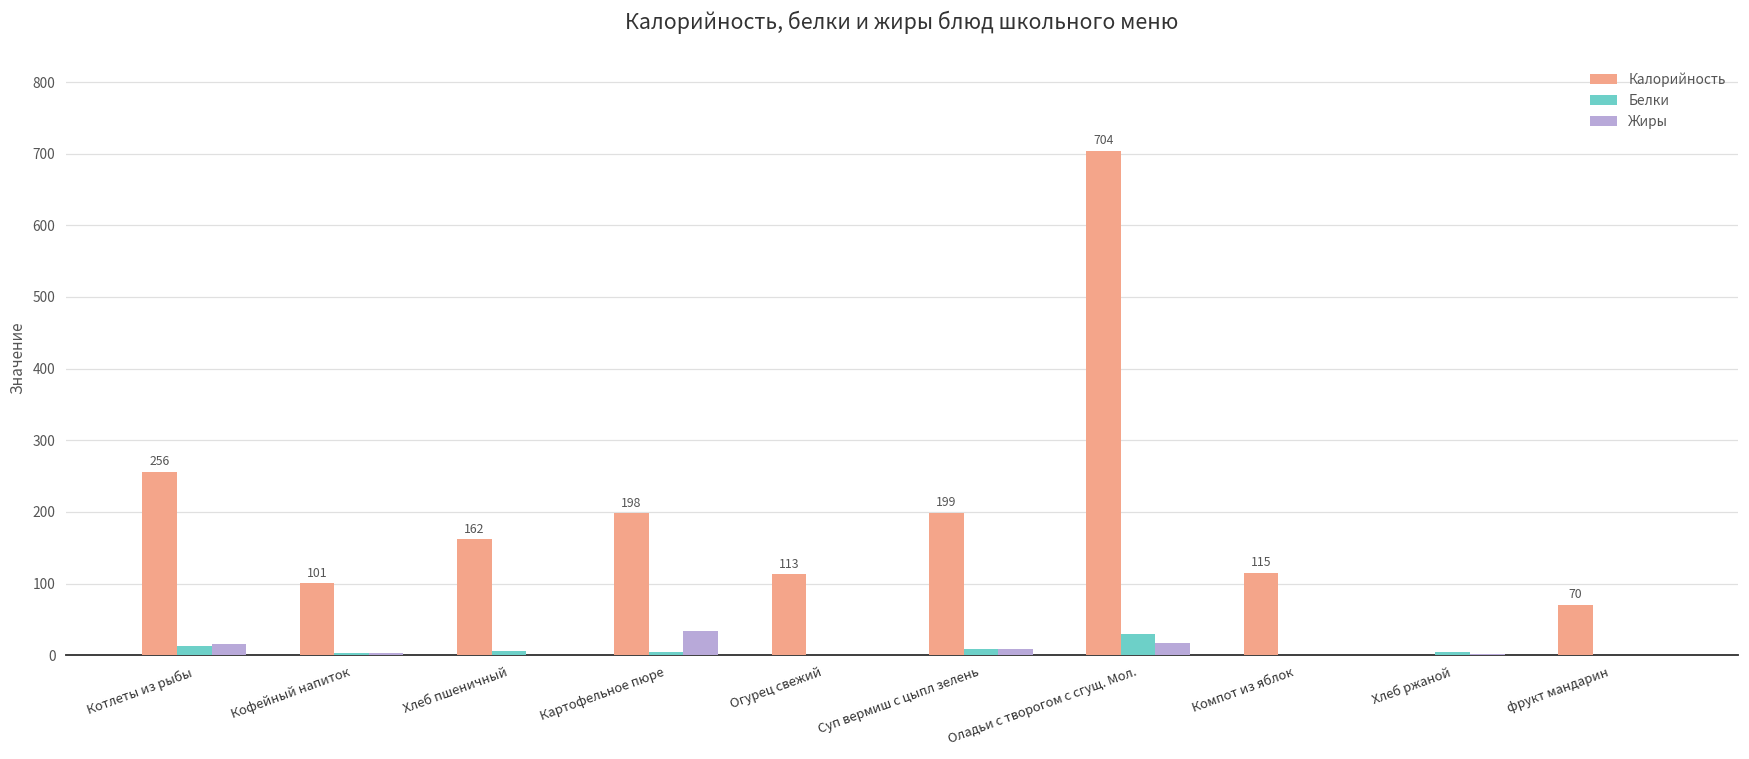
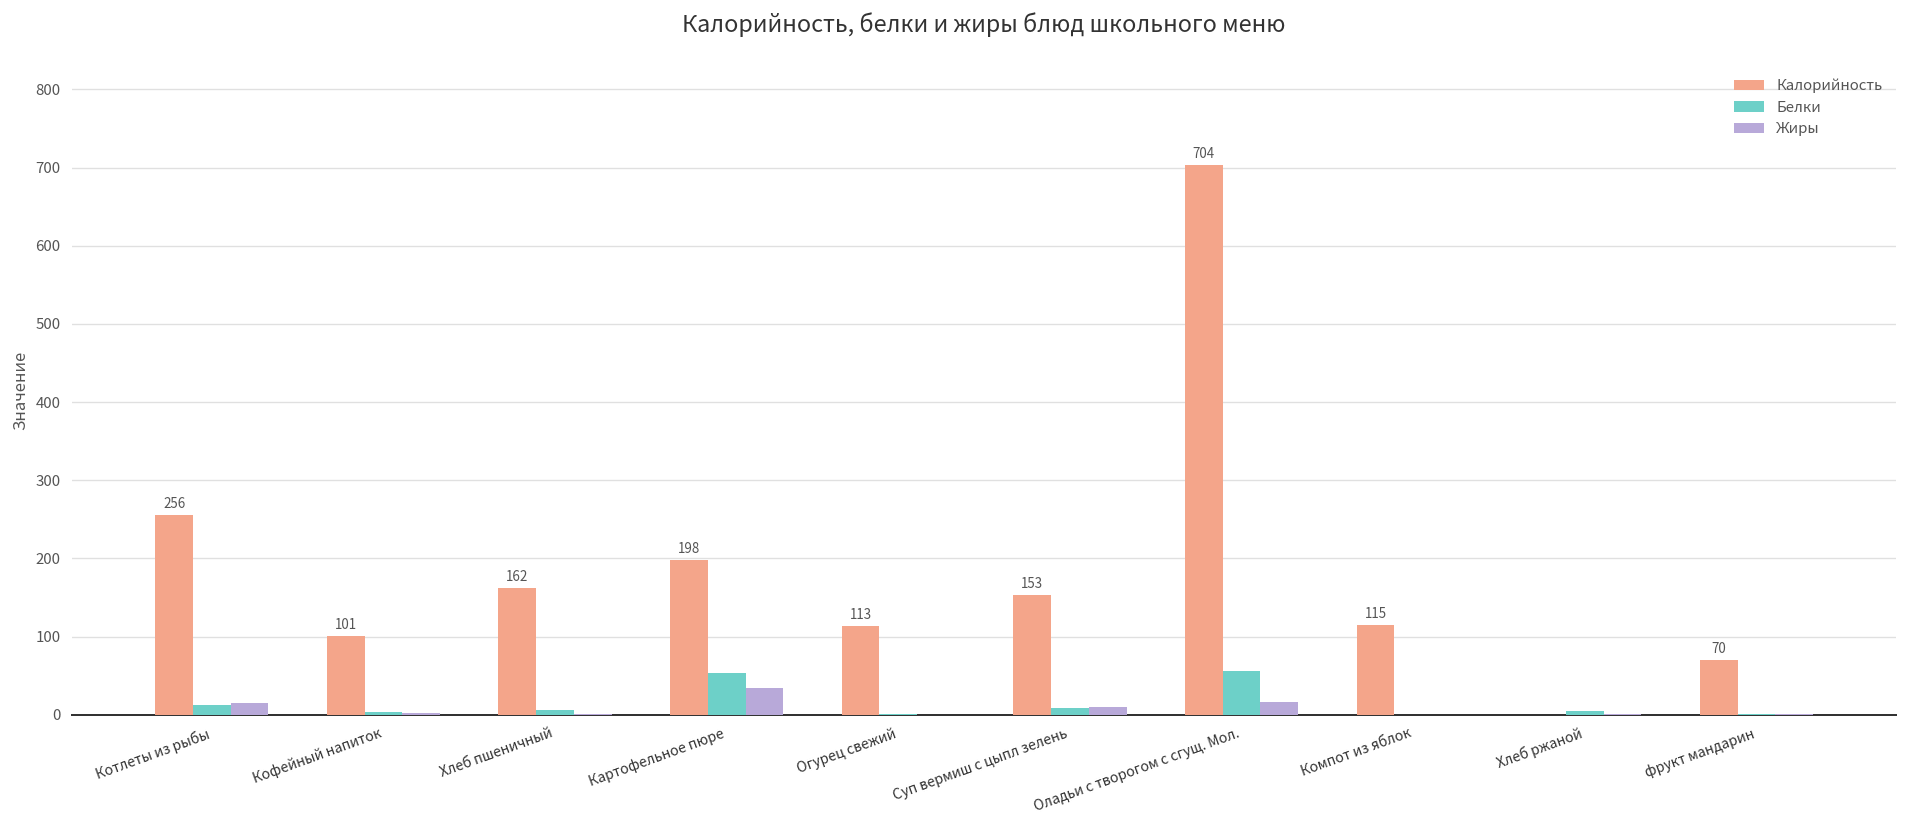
  {
    "Калорийность": {
      "Котлеты из рыбы": 256,
      "Кофейный напиток": 101,
      "Хлеб пшеничный": 162,
      "Картофельное пюре": 198,
      "Огурец свежий": 113,
-     "Суп вермиш с цыпл зелень": 199,
+     "Суп вермиш с цыпл зелень": 153,
      "Оладьи с творогом с сгущ. Мол.": 704,
      "Компот из яблок": 115,
      "фрукт мандарин": 70
    },
    "Белки": {
      "Котлеты из рыбы": 10,
      "Хлеб пшеничный": 10,
-     "Картофельное пюре": 0,
+     "Картофельное пюре": 50,
      "Суп вермиш с цыпл зелень": 10,
-     "Оладьи с творогом с сгущ. Мол.": 30,
+     "Оладьи с творогом с сгущ. Мол.": 60,
      "Хлеб ржаной": 0
    },
    "Жиры": {
      "Котлеты из рыбы": 20,
      "Картофельное пюре": 30,
      "Суп вермиш с цыпл зелень": 10,
      "Оладьи с творогом с сгущ. Мол.": 20
    }
  }
